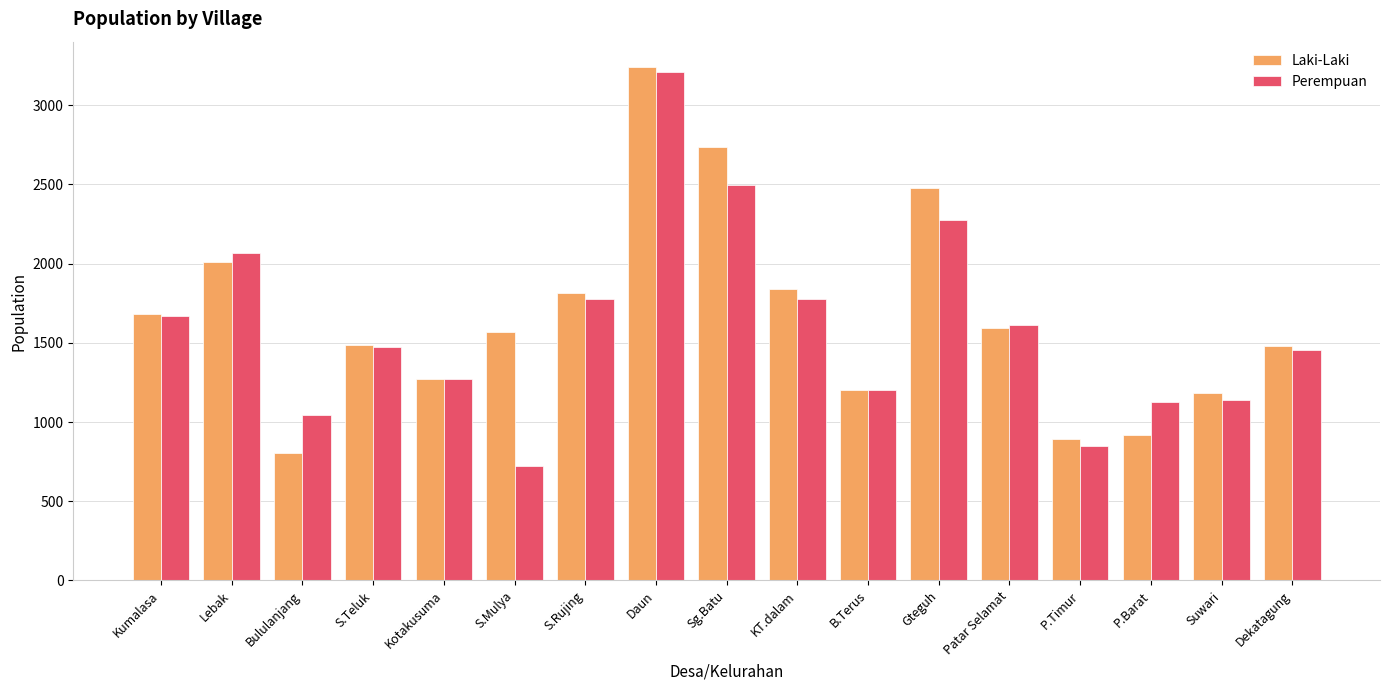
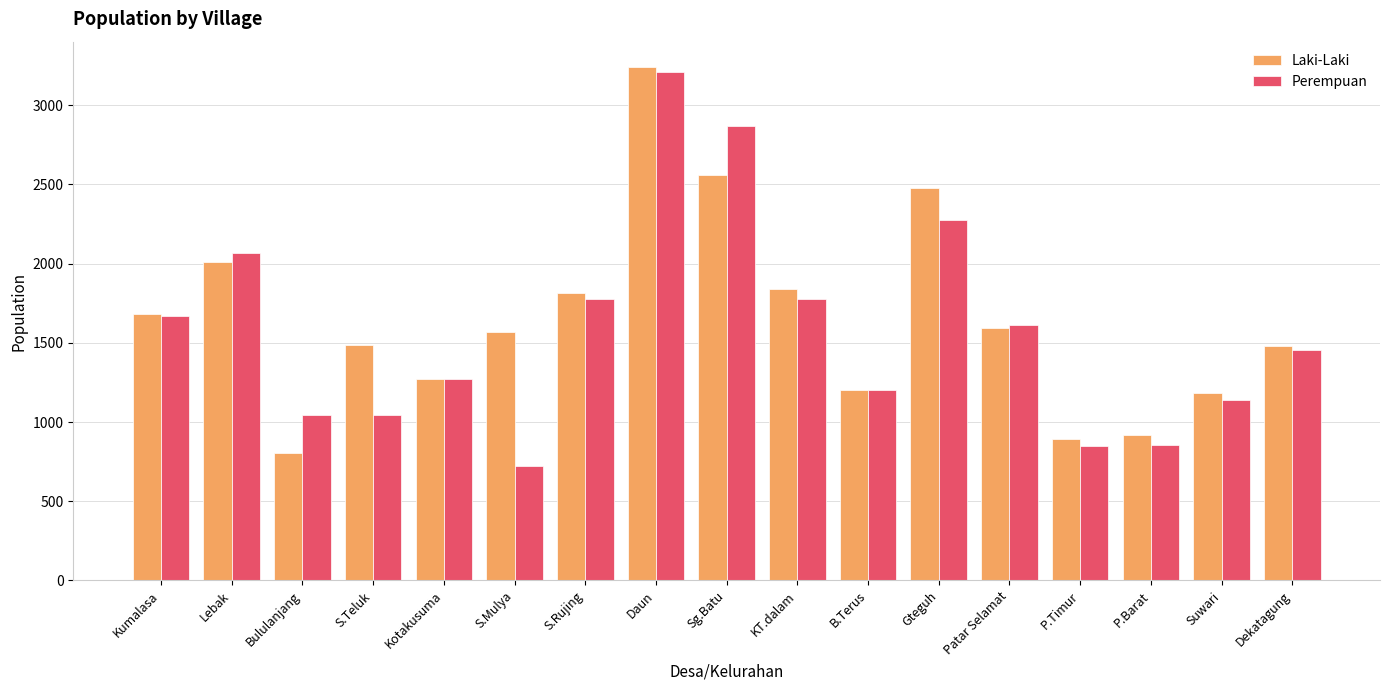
  {
    "Laki-Laki": {
      "Kumalasa": 1680,
      "Lebak": 2010,
      "Bululanjang": 800,
      "S.Teluk": 1490,
      "Kotakusuma": 1270,
      "S.Mulya": 1570,
      "S.Rujing": 1810,
      "Daun": 3240,
-     "Sg.Batu": 2740,
+     "Sg.Batu": 2560,
      "KT.dalam": 1840,
      "B.Terus": 1200,
      "Gteguh": 2480,
      "Patar Selamat": 1600,
      "P.Timur": 890,
      "P.Barat": 920,
      "Suwari": 1190,
      "Dekatagung": 1480
    },
    "Perempuan": {
      "Kumalasa": 1670,
      "Lebak": 2070,
      "Bululanjang": 1050,
-     "S.Teluk": 1470,
+     "S.Teluk": 1040,
      "Kotakusuma": 1270,
      "S.Mulya": 720,
      "S.Rujing": 1780,
      "Daun": 3210,
-     "Sg.Batu": 2500,
+     "Sg.Batu": 2870,
      "KT.dalam": 1780,
      "B.Terus": 1200,
      "Gteguh": 2280,
      "Patar Selamat": 1610,
      "P.Timur": 850,
-     "P.Barat": 1130,
+     "P.Barat": 850,
      "Suwari": 1140,
      "Dekatagung": 1460
    }
  }
